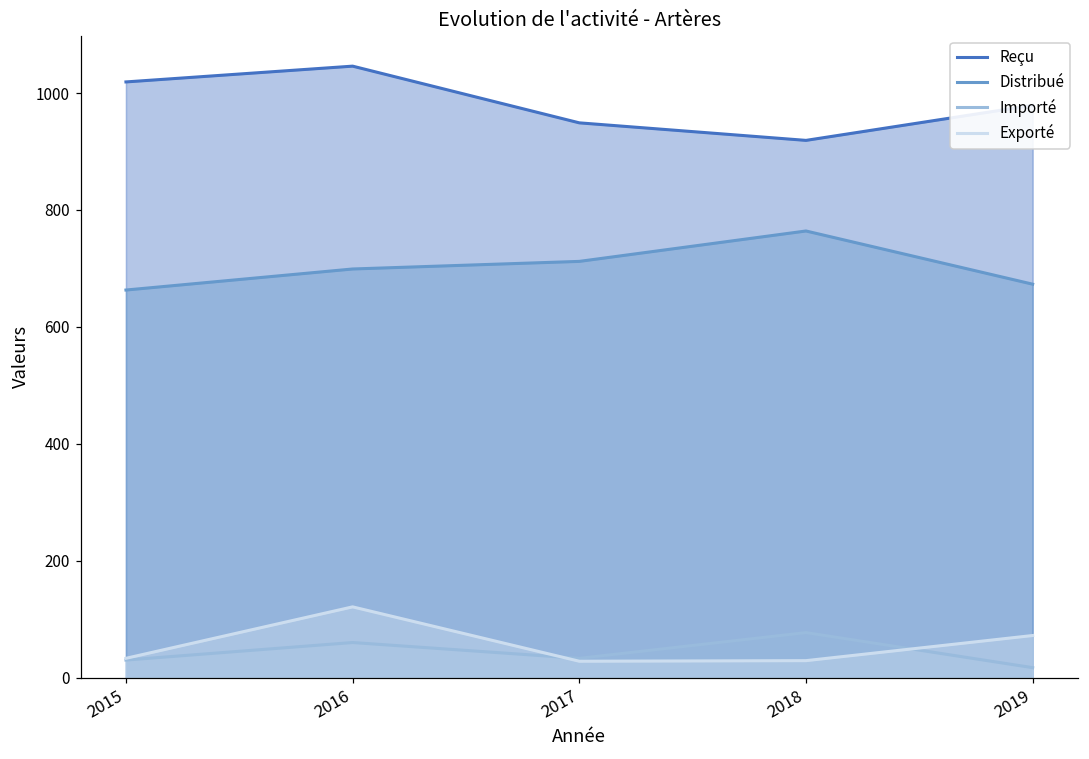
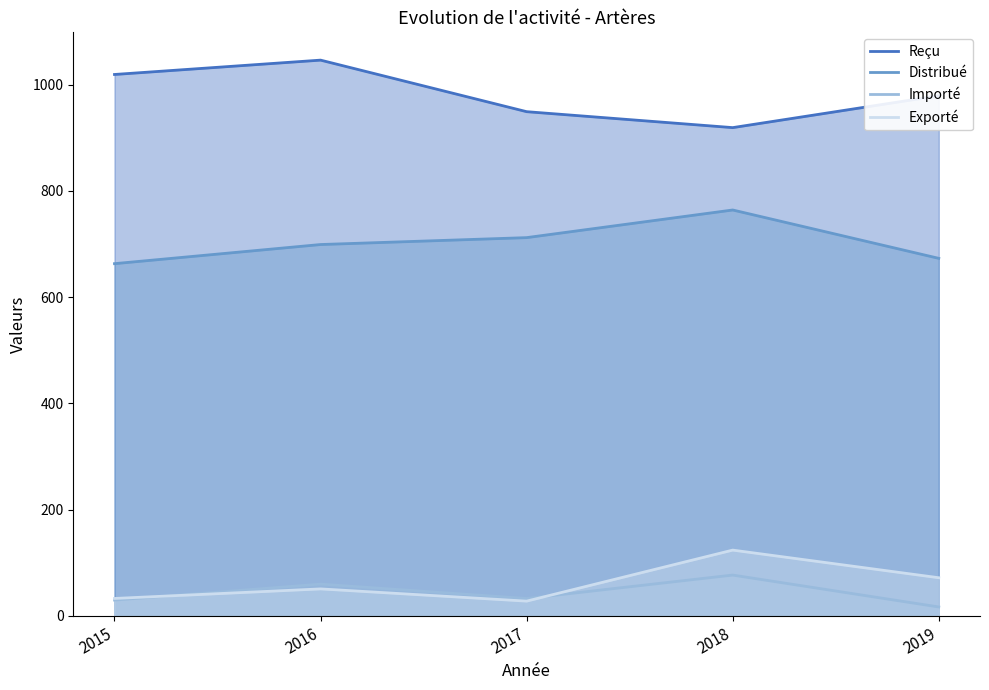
  {
    "Importé": {
      "2016": 60,
      "2017": 30,
      "2018": 80,
      "2019": 20
    },
    "Exporté": {
-     "2016": 120,
+     "2016": 50,
      "2017": 30,
-     "2018": 30,
+     "2018": 120,
      "2019": 70
    }
  }
